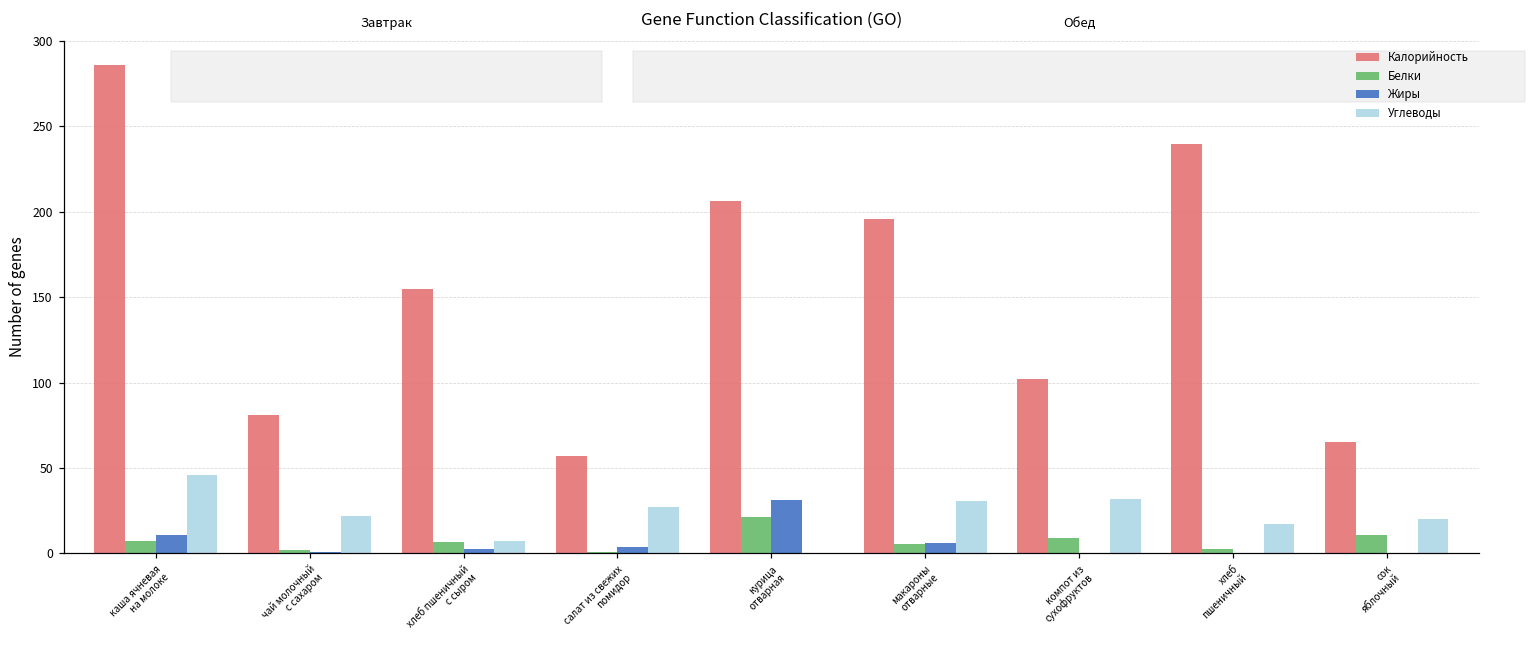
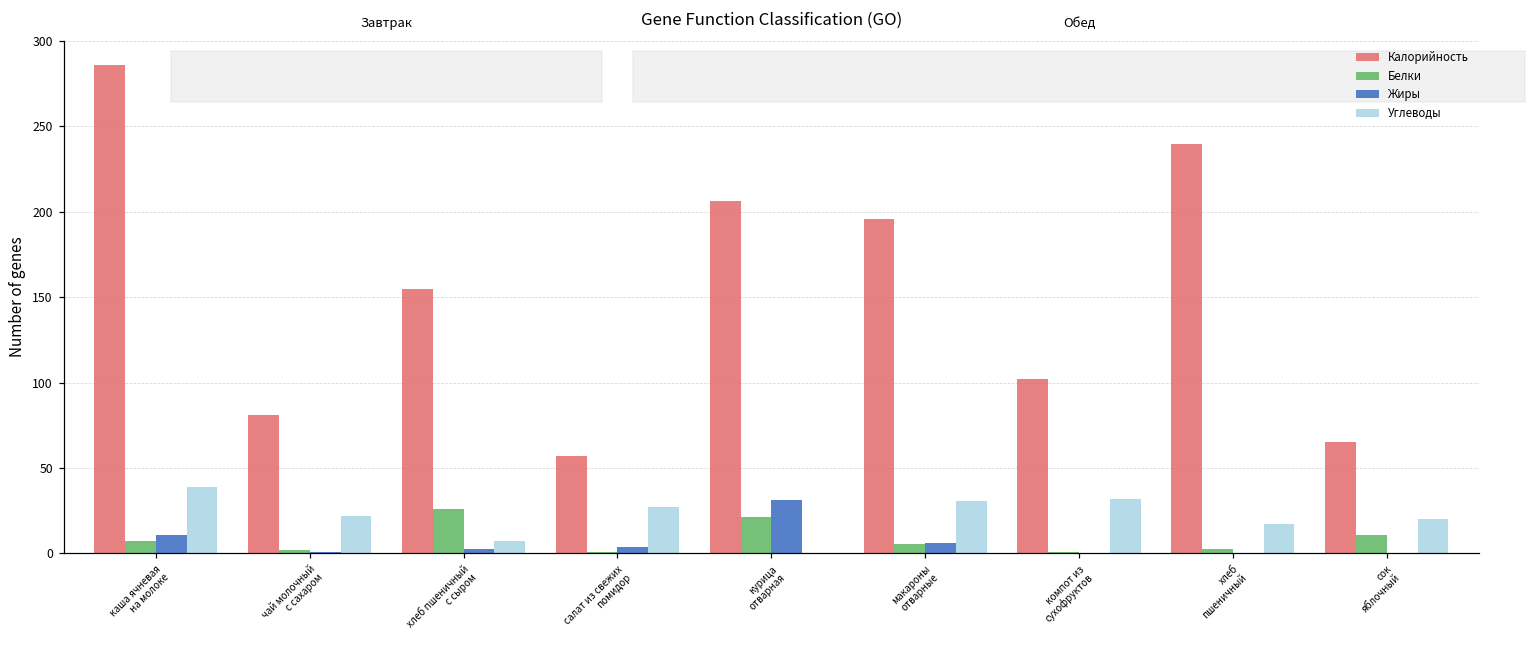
  {
    "Калорийность": {
      "каша ячневая на молоке": 286,
      "чай молочный с сахаром": 81,
      "хлеб пшеничный с сыром": 155,
      "салат из свежих помидор": 57,
      "курица отварная": 206,
      "макароны отварные": 196,
      "компот из сухофруктов": 102,
      "хлеб пшеничный": 240,
      "сок яблочный": 65
    },
    "Белки": {
      "каша ячневая на молоке": 7,
      "чай молочный с сахаром": 2,
-     "хлеб пшеничный с сыром": 7,
+     "хлеб пшеничный с сыром": 26,
      "курица отварная": 21,
      "макароны отварные": 5,
-     "компот из сухофруктов": 9,
+     "компот из сухофруктов": 1,
      "хлеб пшеничный": 3,
      "сок яблочный": 11
    },
    "Жиры": {
      "каша ячневая на молоке": 11,
      "хлеб пшеничный с сыром": 3,
      "салат из свежих помидор": 4,
      "курица отварная": 31,
      "макароны отварные": 6,
      "компот из сухофруктов": 0,
      "сок яблочный": 0
    },
    "Углеводы": {
-     "каша ячневая на молоке": 46,
+     "каша ячневая на молоке": 39,
      "чай молочный с сахаром": 22,
      "хлеб пшеничный с сыром": 7,
      "салат из свежих помидор": 27,
      "курица отварная": 0,
      "макароны отварные": 30,
      "компот из сухофруктов": 32,
      "хлеб пшеничный": 17,
      "сок яблочный": 20
    }
  }
